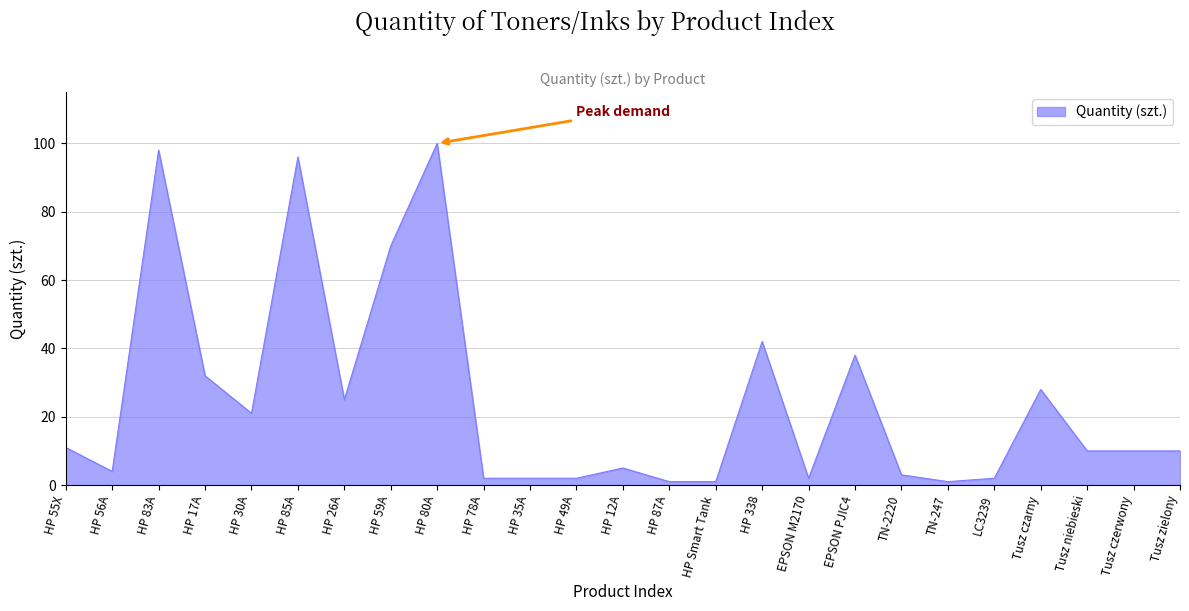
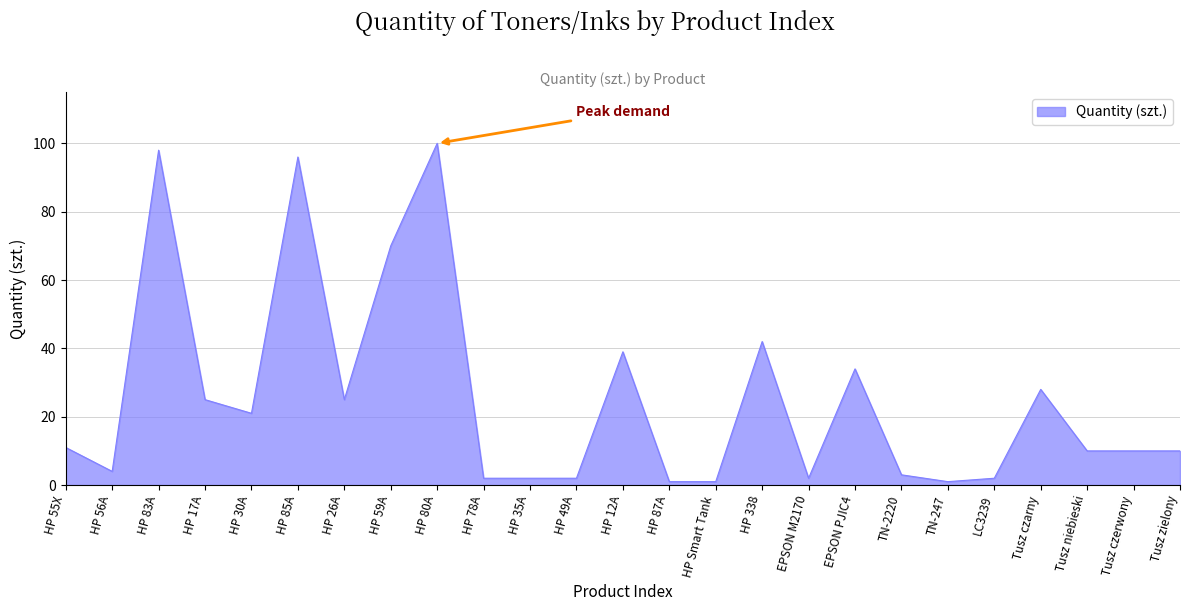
  {
    "HP 55X": 11,
    "HP 56A": 4,
    "HP 83A": 98,
-   "HP 17A": 32,
+   "HP 17A": 25,
    "HP 30A": 21,
    "HP 85A": 96,
    "HP 26A": 25,
    "HP 59A": 70,
    "HP 80A": 100,
    "HP 78A": 2,
    "HP 35A": 2,
    "HP 49A": 2,
-   "HP 12A": 5,
+   "HP 12A": 39,
    "HP 87A": 1,
    "HP Smart Tank": 1,
    "HP 338": 42,
    "EPSON M2170": 2,
-   "EPSON PJIC4": 38,
+   "EPSON PJIC4": 34,
    "TN-2220": 3,
    "TN-247": 1,
    "LC3239": 2,
    "Tusz czarny": 28,
    "Tusz niebieski": 10,
    "Tusz czerwony": 10,
    "Tusz zielony": 10
  }
